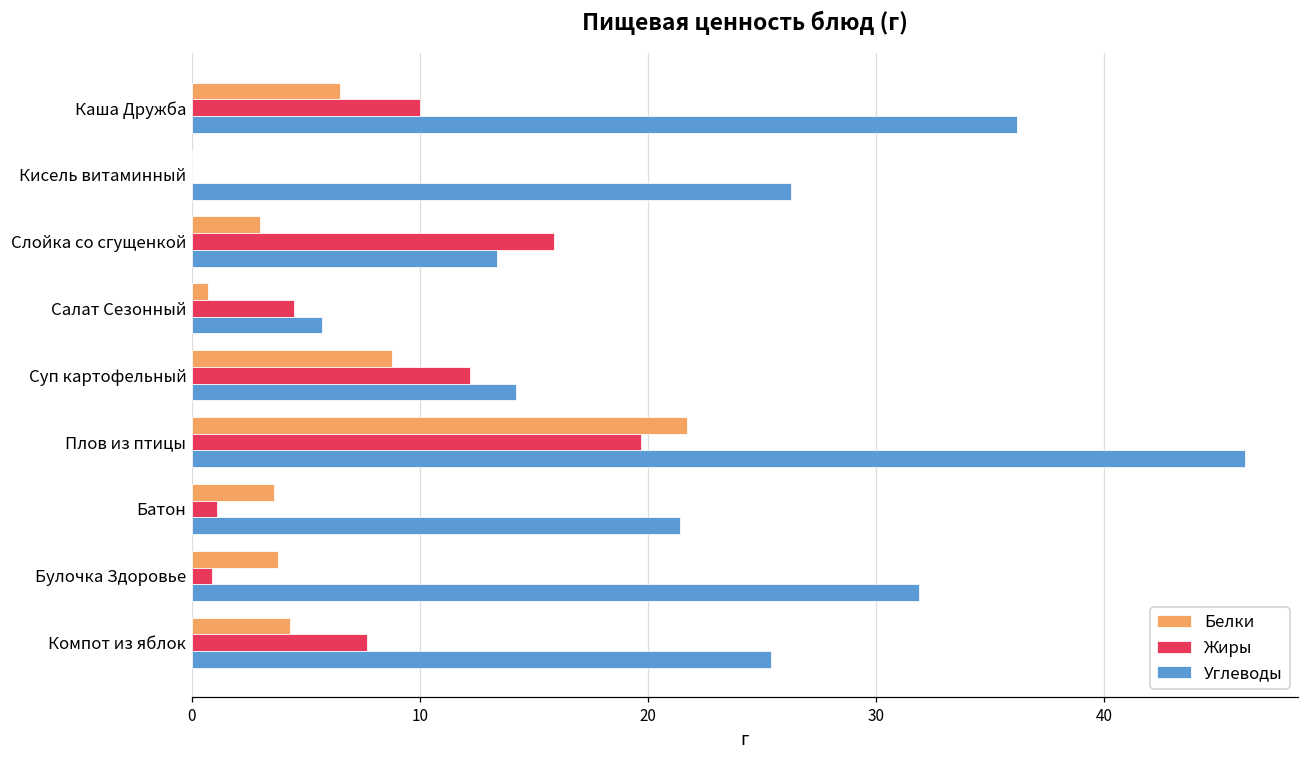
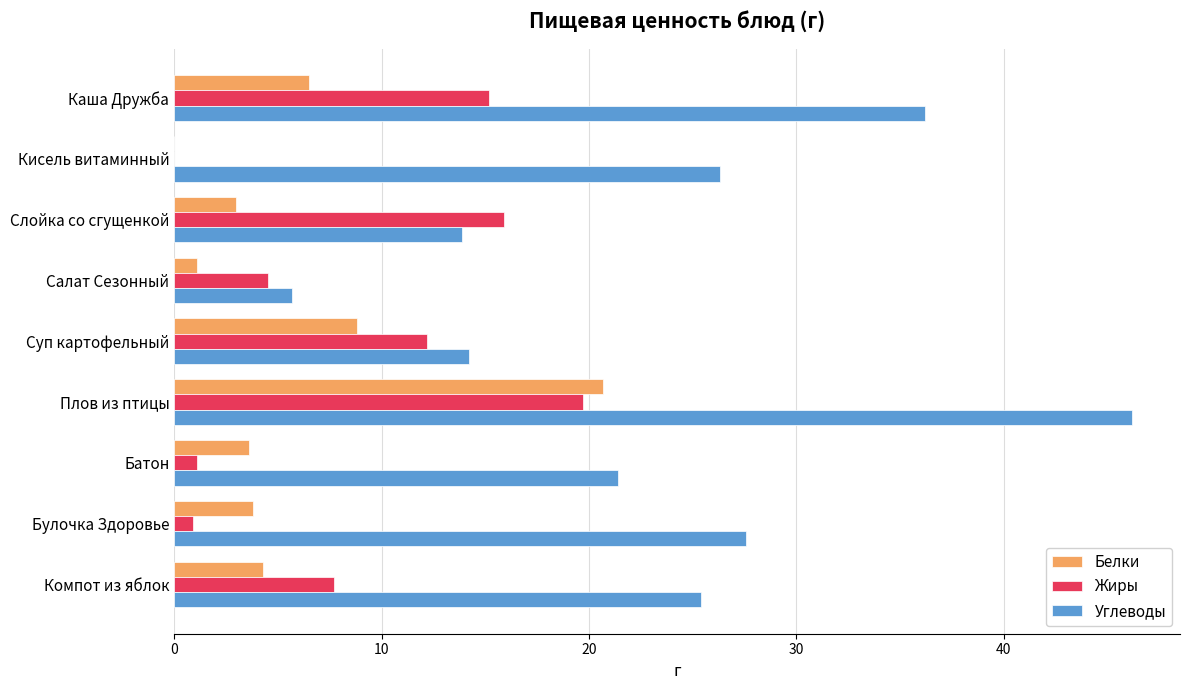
  {
    "Белки": {
      "Каша Дружба": 6.5,
      "Кисель витаминный": 0.0,
      "Слойка со сгущенкой": 3.0,
-     "Салат Сезонный": 0.7,
+     "Салат Сезонный": 1.1,
      "Суп картофельный": 8.8,
-     "Плов из птицы": 21.7,
+     "Плов из птицы": 20.7,
      "Батон": 3.6,
      "Булочка Здоровье": 3.8,
      "Компот из яблок": 4.3
    },
    "Жиры": {
-     "Каша Дружба": 10.0,
+     "Каша Дружба": 15.2,
      "Кисель витаминный": 0.0,
      "Слойка со сгущенкой": 15.9,
      "Салат Сезонный": 4.5,
      "Суп картофельный": 12.2,
      "Плов из птицы": 19.7,
      "Батон": 1.1,
      "Булочка Здоровье": 0.9,
      "Компот из яблок": 7.7
    },
    "Углеводы": {
      "Каша Дружба": 36.2,
      "Кисель витаминный": 26.3,
-     "Слойка со сгущенкой": 13.4,
+     "Слойка со сгущенкой": 13.9,
      "Салат Сезонный": 5.7,
      "Суп картофельный": 14.2,
      "Плов из птицы": 46.2,
      "Батон": 21.4,
-     "Булочка Здоровье": 31.9,
+     "Булочка Здоровье": 27.6,
      "Компот из яблок": 25.4
    }
  }
